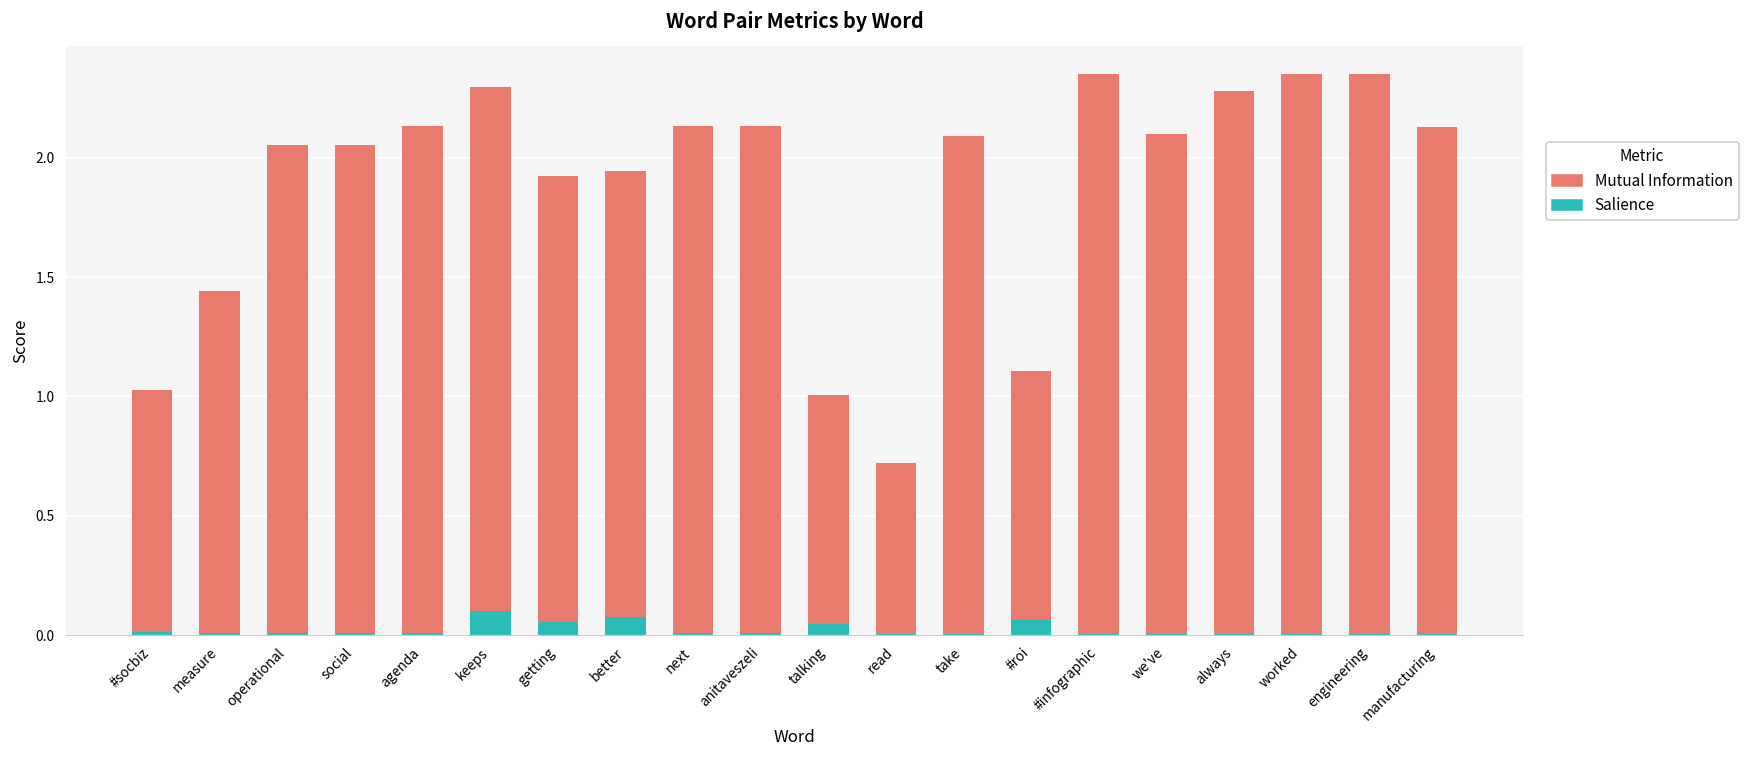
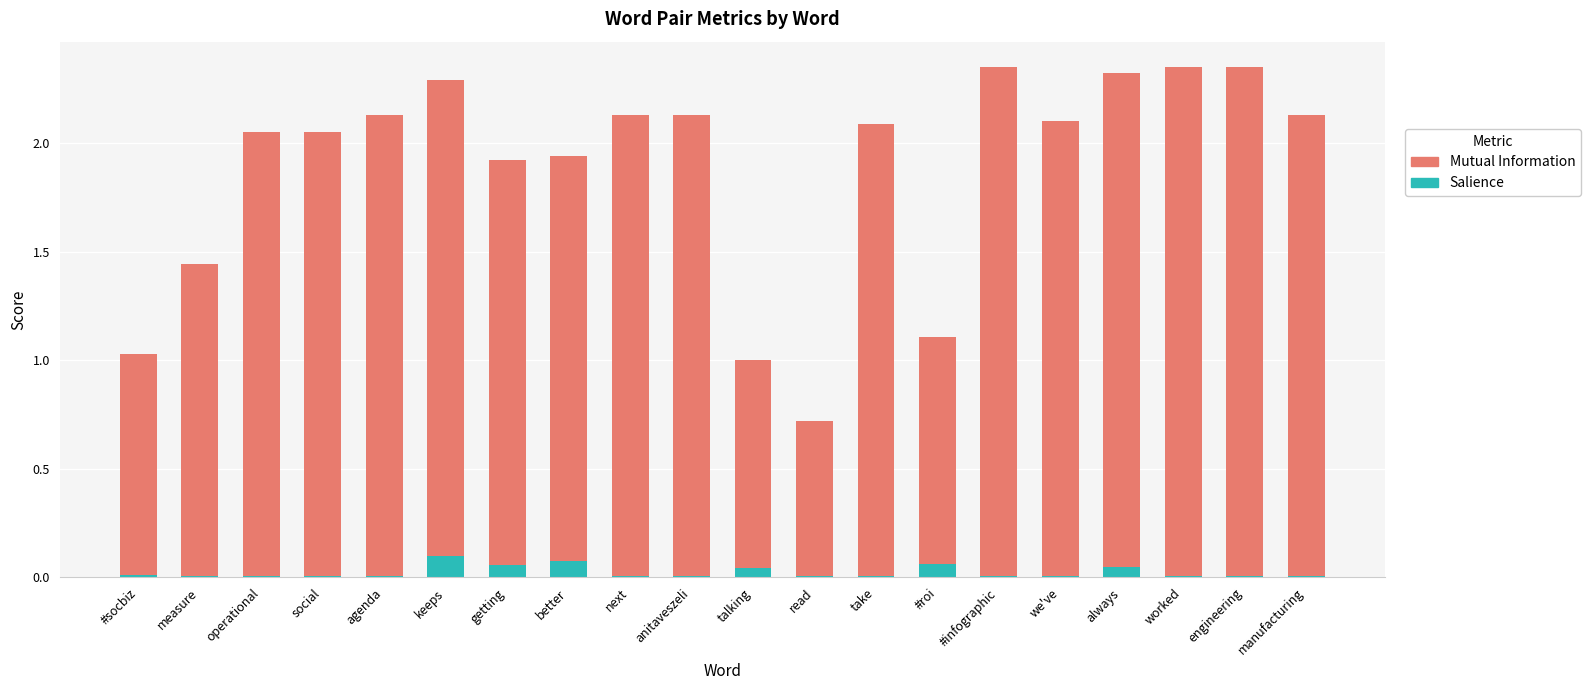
  {
    "Salience": {
      "#socbiz": 0.01,
      "keeps": 0.10,
      "getting": 0.06,
      "better": 0.07,
      "talking": 0.05,
      "#roi": 0.06,
-     "always": 0.01
+     "always": 0.05
    },
    "Mutual Information": {
      "#socbiz": 1.02,
      "measure": 1.43,
      "operational": 2.04,
      "social": 2.04,
      "agenda": 2.12,
      "keeps": 2.19,
      "getting": 1.87,
      "better": 1.87,
      "next": 2.12,
      "anitaveszeli": 2.12,
      "talking": 0.96,
      "read": 0.72,
      "take": 2.08,
      "#roi": 1.04,
      "#infographic": 2.35,
      "we've": 2.10,
      "always": 2.28,
      "worked": 2.35,
      "engineering": 2.35,
      "manufacturing": 2.12
    }
  }
